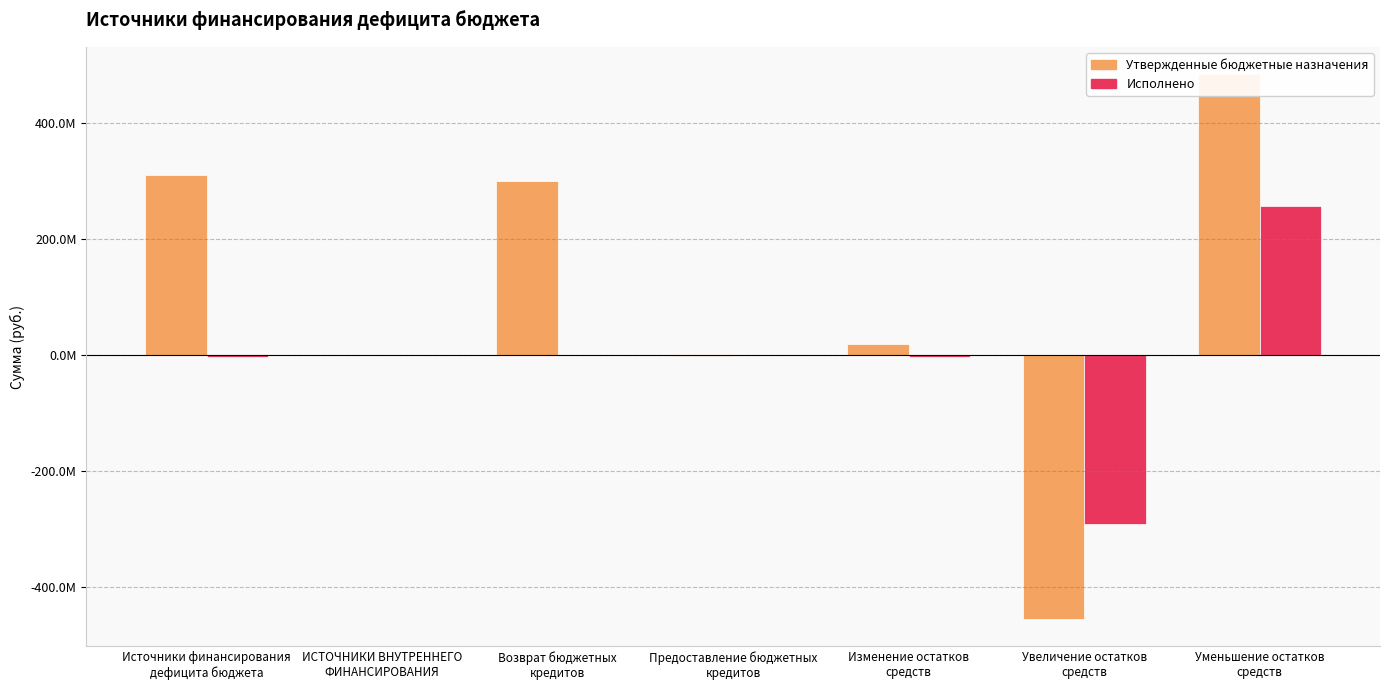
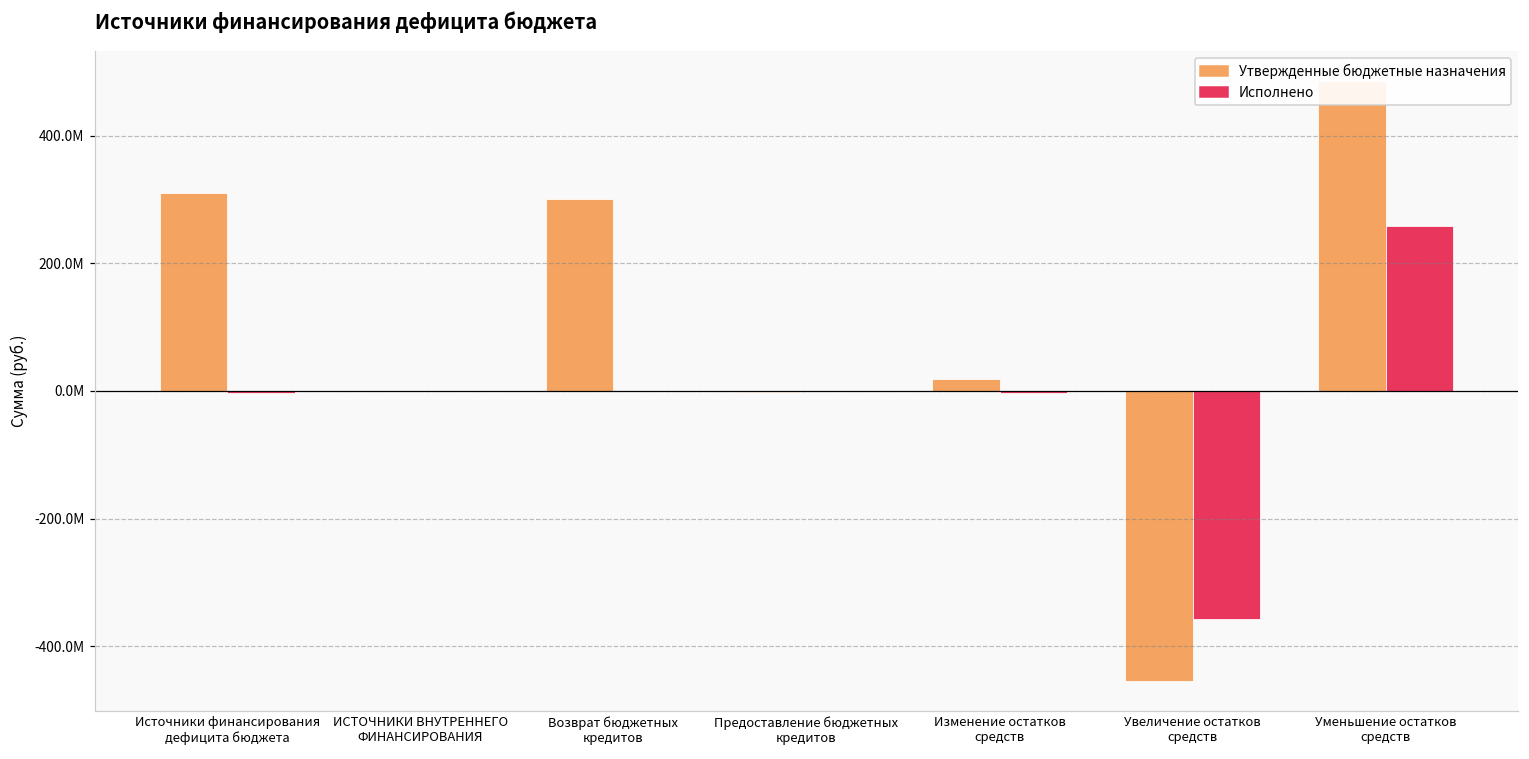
  {
    "Утвержденные бюджетные назначения": {
      "Источники финансирования дефицита бюджета": 310000000,
      "ИСТОЧНИКИ ВНУТРЕННЕГО ФИНАНСИРОВАНИЯ": 0,
      "Возврат бюджетных кредитов": 300000000,
      "Изменение остатков средств": 20000000,
      "Увеличение остатков средств": -450000000
    },
    "Исполнено": {
      "ИСТОЧНИКИ ВНУТРЕННЕГО ФИНАНСИРОВАНИЯ": 0,
      "Возврат бюджетных кредитов": 0,
      "Предоставление бюджетных кредитов": 0,
-     "Увеличение остатков средств": -290000000,
+     "Увеличение остатков средств": -360000000,
      "Уменьшение остатков средств": 260000000
    }
  }
